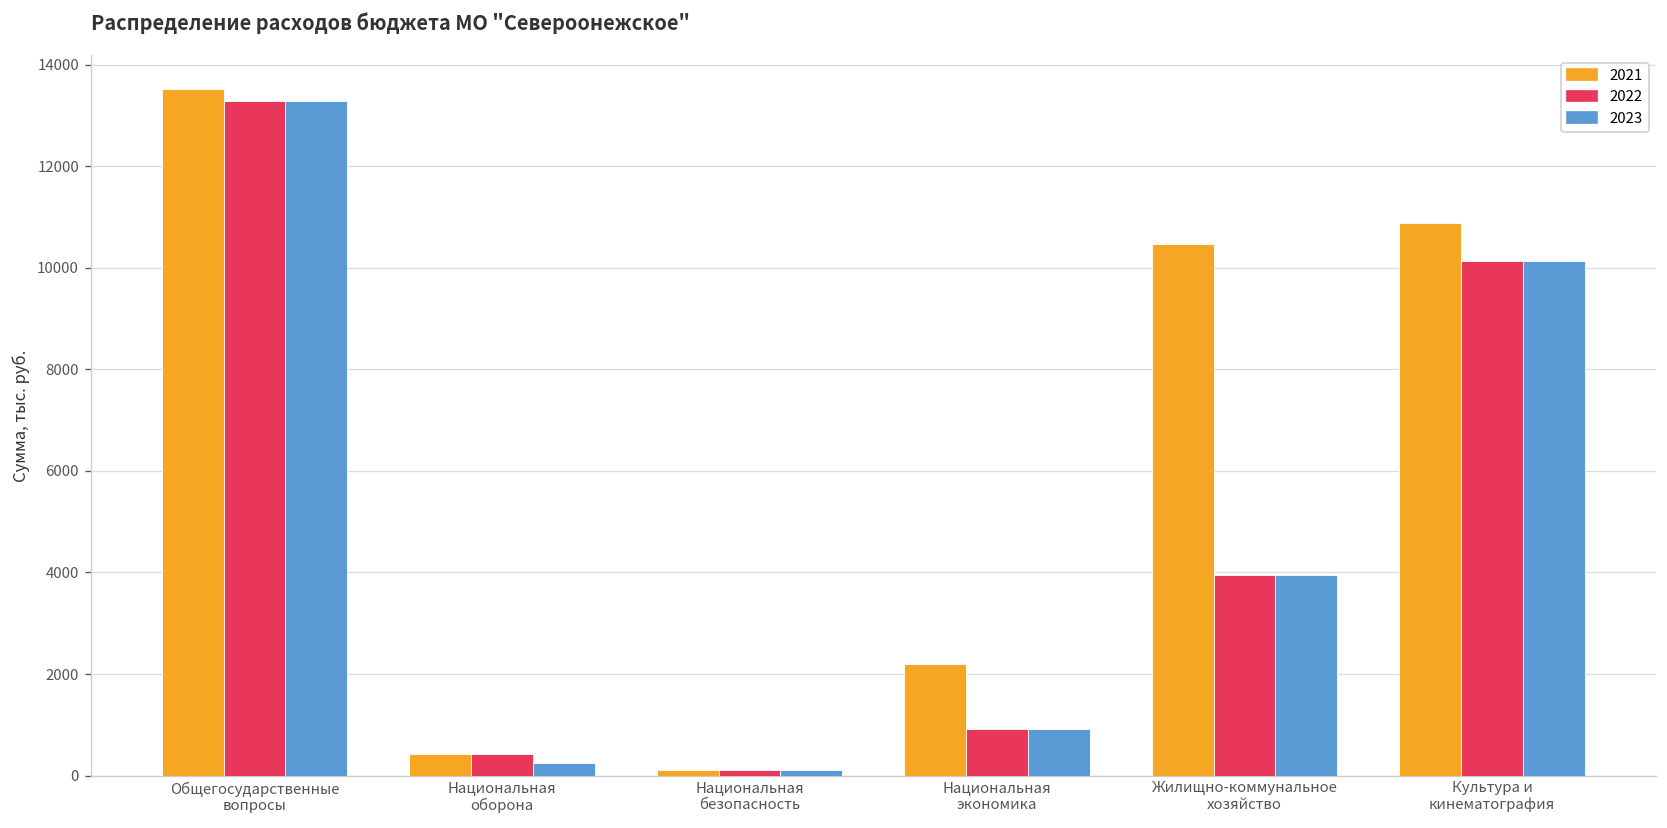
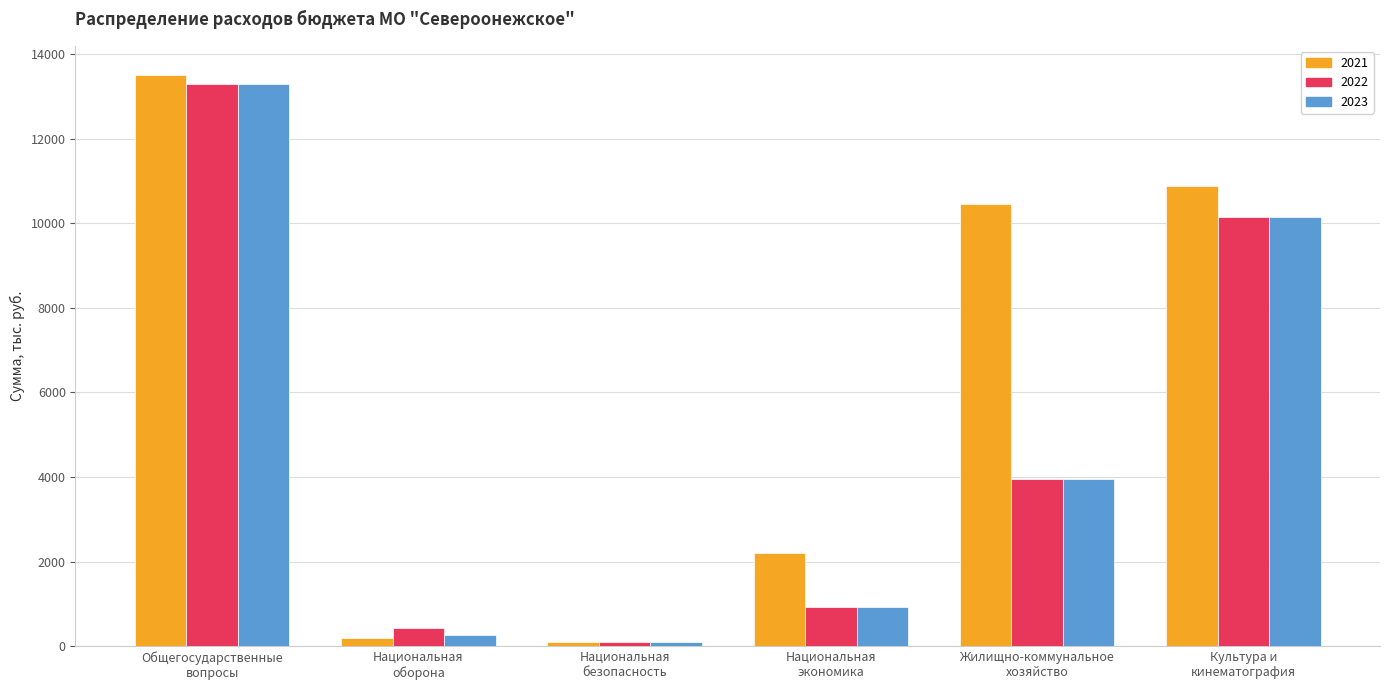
  {
    "2021": {
      "Общегосударственные вопросы": 13500,
-     "Национальная оборона": 400,
+     "Национальная оборона": 200,
      "Национальная безопасность": 100,
      "Национальная экономика": 2200,
      "Жилищно-коммунальное хозяйство": 10500,
      "Культура и кинематография": 10900
    },
    "2022": {
      "Общегосударственные вопросы": 13300,
      "Национальная оборона": 400,
      "Национальная безопасность": 100,
      "Национальная экономика": 900,
      "Жилищно-коммунальное хозяйство": 3900,
      "Культура и кинематография": 10100
    },
    "2023": {
      "Общегосударственные вопросы": 13300,
      "Национальная оборона": 300,
      "Национальная безопасность": 100,
      "Национальная экономика": 900,
      "Жилищно-коммунальное хозяйство": 3900,
      "Культура и кинематография": 10100
    }
  }
